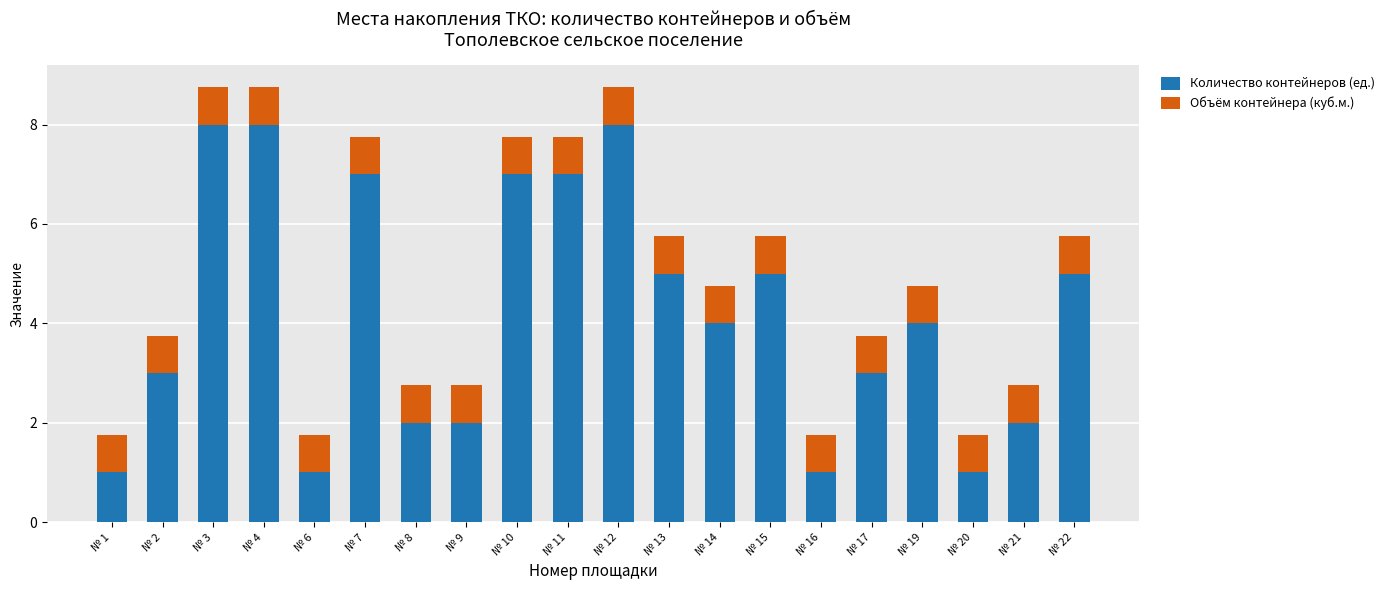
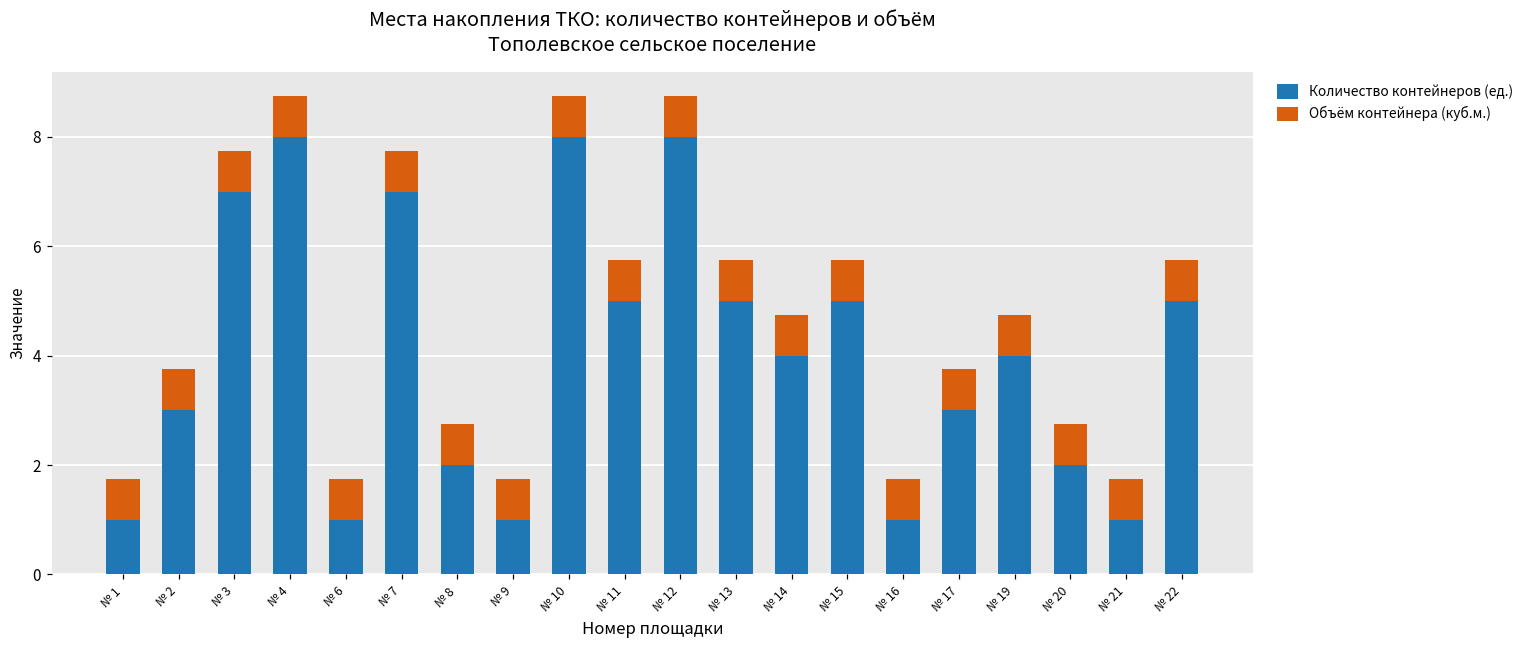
  {
    "Количество контейнеров (ед.)": {
      "№ 1": 1,
      "№ 2": 3,
-     "№ 3": 8,
+     "№ 3": 7,
      "№ 4": 8,
      "№ 6": 1,
      "№ 7": 7,
      "№ 8": 2,
-     "№ 9": 2,
-     "№ 10": 7,
-     "№ 11": 7,
+     "№ 9": 1,
+     "№ 10": 8,
+     "№ 11": 5,
      "№ 12": 8,
      "№ 13": 5,
      "№ 14": 4,
      "№ 15": 5,
      "№ 16": 1,
      "№ 17": 3,
      "№ 19": 4,
-     "№ 20": 1,
-     "№ 21": 2,
+     "№ 20": 2,
+     "№ 21": 1,
      "№ 22": 5
    },
    "Объём контейнера (куб.м.)": {
      "№ 1": 0.8,
      "№ 2": 0.8,
      "№ 3": 0.8,
      "№ 4": 0.8,
      "№ 6": 0.8,
      "№ 7": 0.8,
      "№ 8": 0.8,
      "№ 9": 0.8,
      "№ 10": 0.8,
      "№ 11": 0.8,
      "№ 12": 0.8,
      "№ 13": 0.8,
      "№ 14": 0.8,
      "№ 15": 0.8,
      "№ 16": 0.8,
      "№ 17": 0.8,
      "№ 19": 0.8,
      "№ 20": 0.8,
      "№ 21": 0.8,
      "№ 22": 0.8
    }
  }
